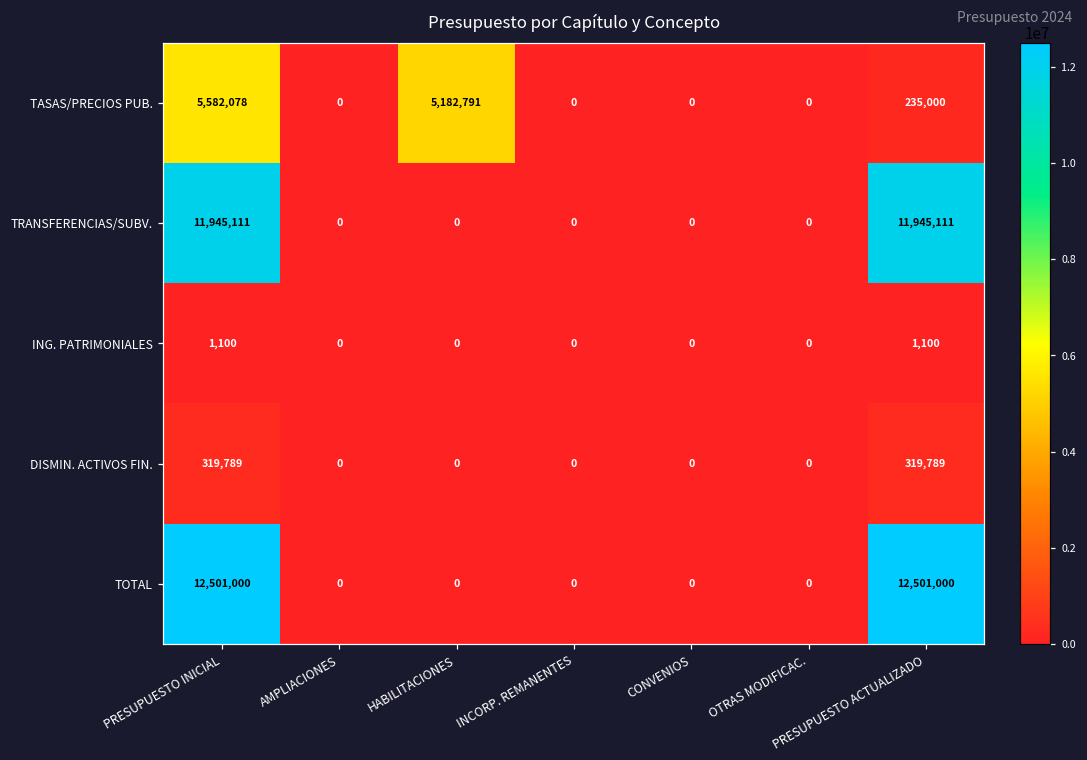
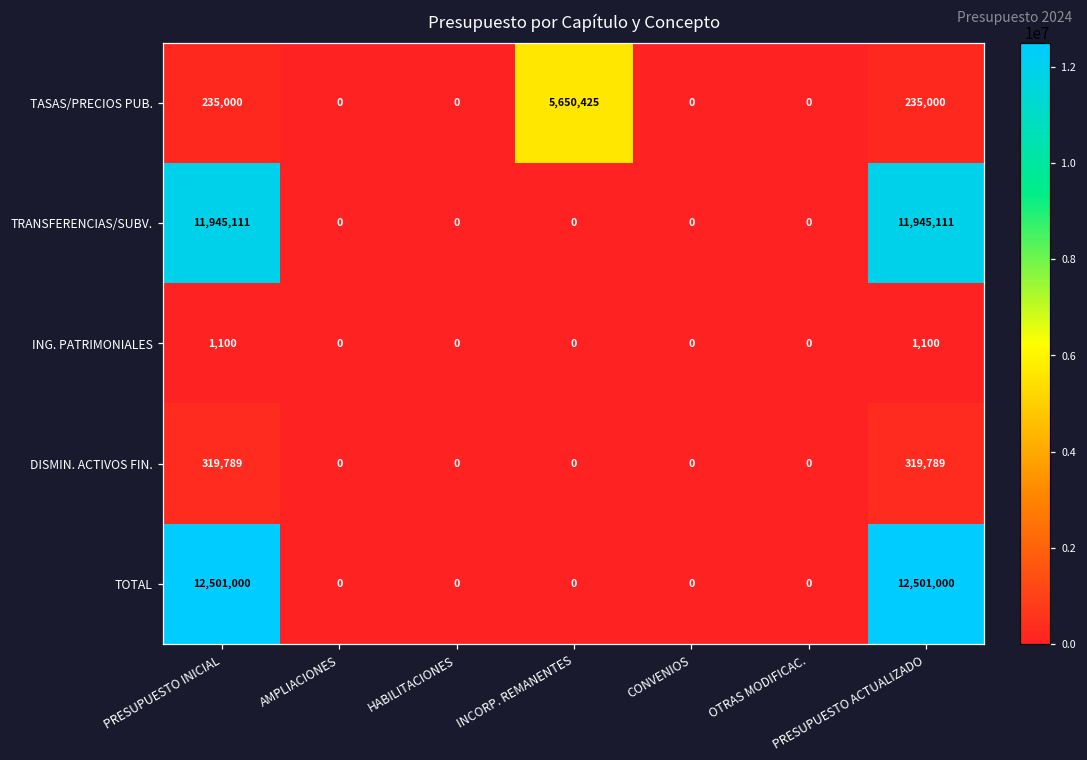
  {
    "TASAS/PRECIOS PUB.": {
-     "PRESUPUESTO INICIAL": "5,582,078",
+     "PRESUPUESTO INICIAL": "235,000",
      "AMPLIACIONES": "0",
-     "HABILITACIONES": "5,182,791",
-     "INCORP. REMANENTES": "0",
+     "HABILITACIONES": "0",
+     "INCORP. REMANENTES": "5,650,425",
      "CONVENIOS": "0",
      "OTRAS MODIFICAC.": "0",
      "PRESUPUESTO ACTUALIZADO": "235,000"
    },
    "TRANSFERENCIAS/SUBV.": {
      "PRESUPUESTO INICIAL": "11,945,111",
      "AMPLIACIONES": "0",
      "HABILITACIONES": "0",
      "INCORP. REMANENTES": "0",
      "CONVENIOS": "0",
      "OTRAS MODIFICAC.": "0",
      "PRESUPUESTO ACTUALIZADO": "11,945,111"
    },
    "ING. PATRIMONIALES": {
      "PRESUPUESTO INICIAL": "1,100",
      "AMPLIACIONES": "0",
      "HABILITACIONES": "0",
      "INCORP. REMANENTES": "0",
      "CONVENIOS": "0",
      "OTRAS MODIFICAC.": "0",
      "PRESUPUESTO ACTUALIZADO": "1,100"
    },
    "DISMIN. ACTIVOS FIN.": {
      "PRESUPUESTO INICIAL": "319,789",
      "AMPLIACIONES": "0",
      "HABILITACIONES": "0",
      "INCORP. REMANENTES": "0",
      "CONVENIOS": "0",
      "OTRAS MODIFICAC.": "0",
      "PRESUPUESTO ACTUALIZADO": "319,789"
    },
    "TOTAL": {
      "PRESUPUESTO INICIAL": "12,501,000",
      "AMPLIACIONES": "0",
      "HABILITACIONES": "0",
      "INCORP. REMANENTES": "0",
      "CONVENIOS": "0",
      "OTRAS MODIFICAC.": "0",
      "PRESUPUESTO ACTUALIZADO": "12,501,000"
    }
  }
